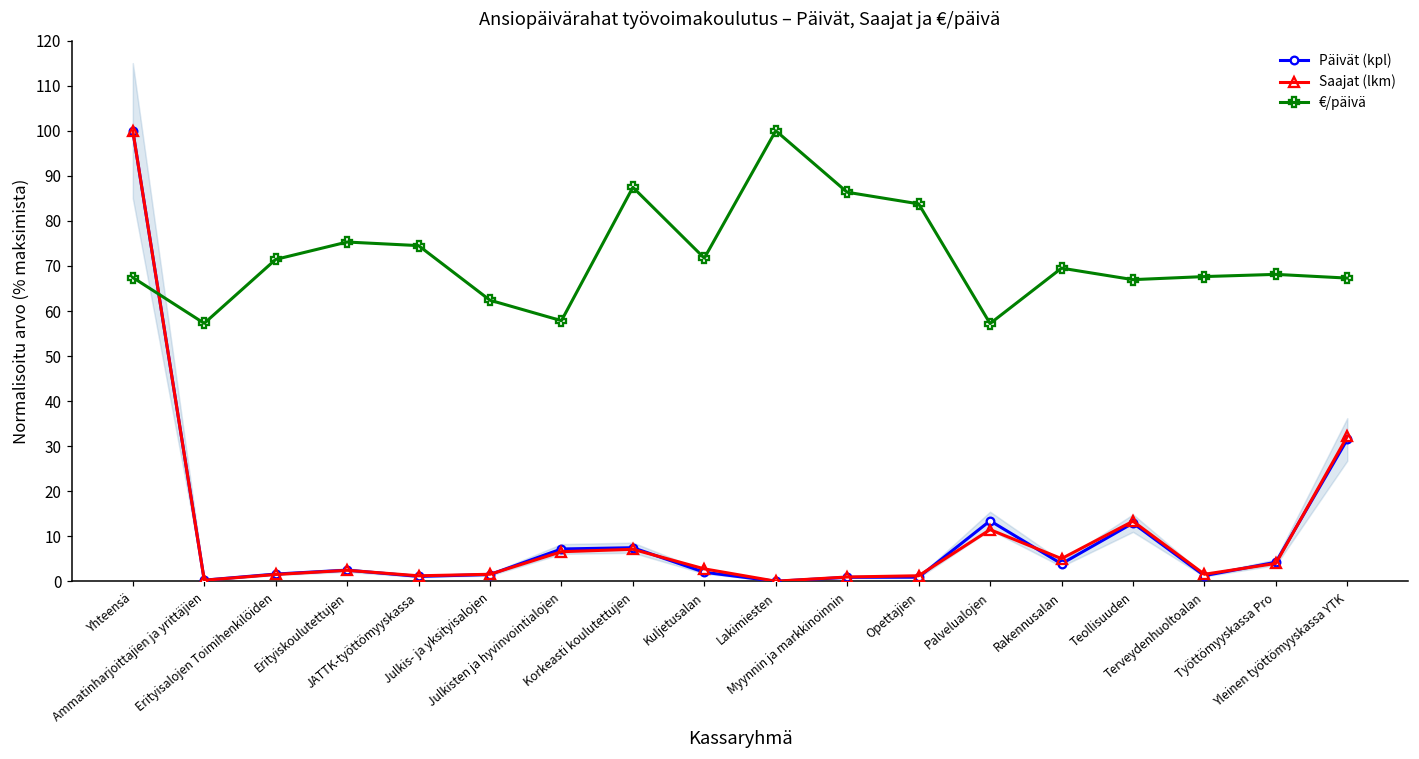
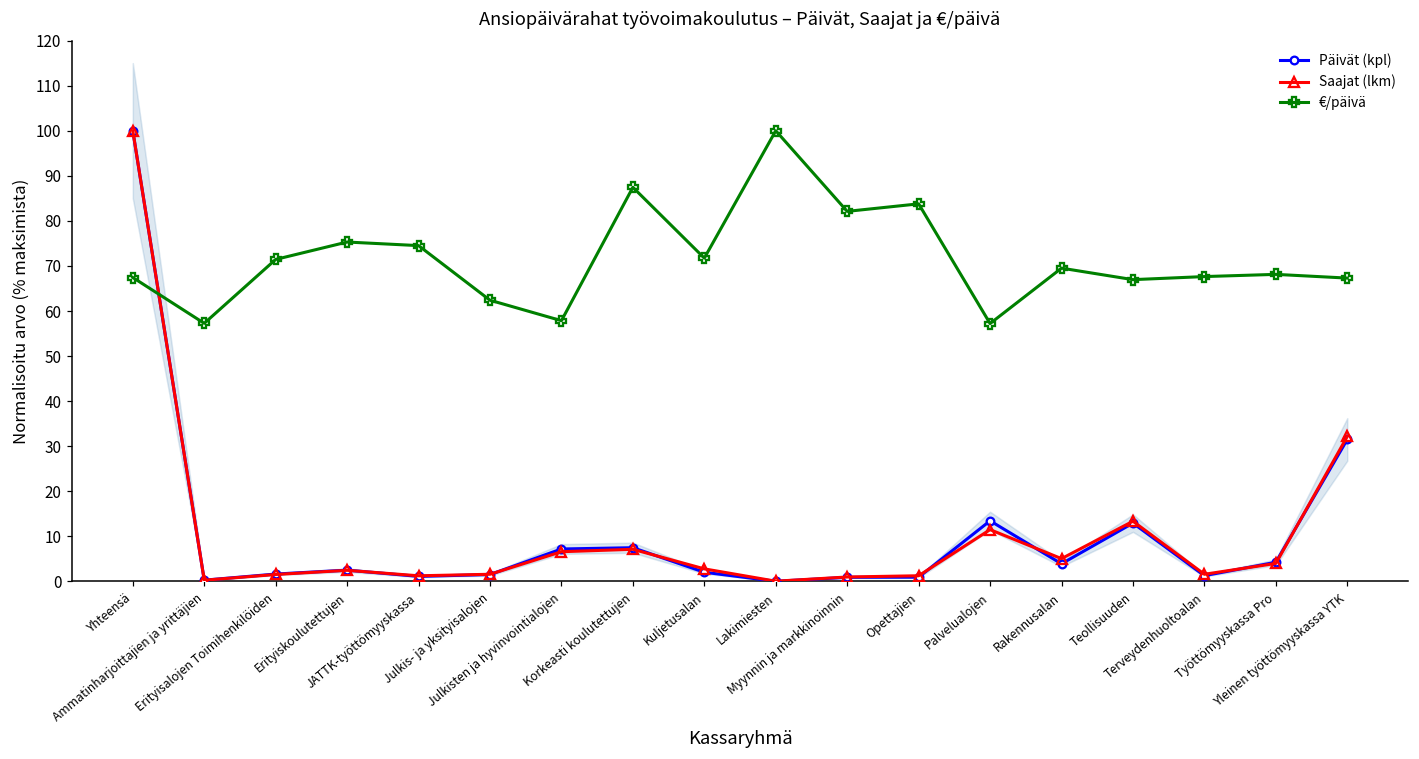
  {
    "Päivät (kpl)": {
      "Palvelualojen": 13,
      "Yleinen työttömyyskassa YTK": 32
    },
    "Saajat (lkm)": {
      "Palvelualojen": 12,
      "Yleinen työttömyyskassa YTK": 32
    },
    "€/päivä": {
      "Yhteensä": 67,
      "Ammatinharjoittajien ja yrittäjien": 57,
      "Erityisalojen Toimihenkilöiden": 71,
      "Erityiskoulutettujen": 75,
      "JATTK-työttömyyskassa": 75,
      "Julkis- ja yksityisalojen": 62,
      "Julkisten ja hyvinvointialojen": 58,
      "Korkeasti koulutettujen": 87,
      "Kuljetusalan": 72,
      "Lakimiesten": 100,
-     "Myynnin ja markkinoinnin": 86,
+     "Myynnin ja markkinoinnin": 82,
      "Opettajien": 84,
      "Palvelualojen": 57,
      "Rakennusalan": 70,
      "Teollisuuden": 67,
      "Terveydenhuoltoalan": 68,
      "Työttömyyskassa Pro": 68,
      "Yleinen työttömyyskassa YTK": 67
    }
  }
